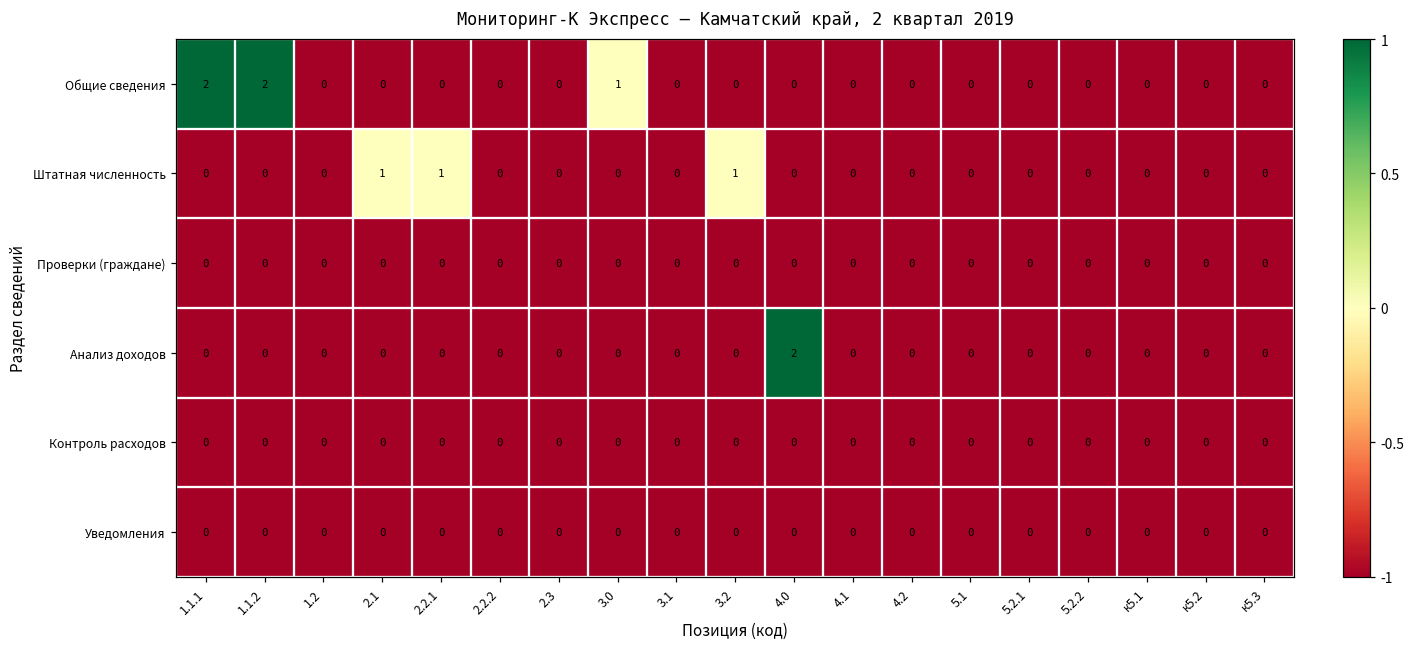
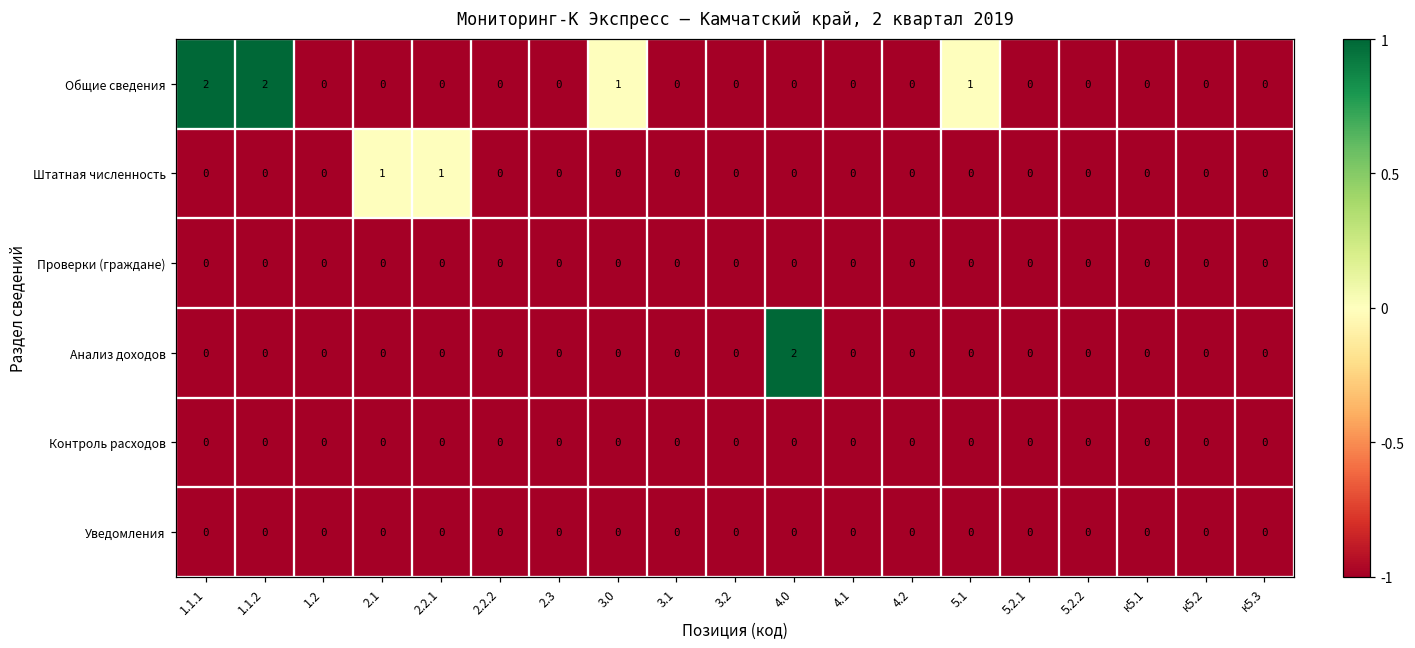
  {
    "Общие сведения": {
      "1.1.1": 2,
      "1.1.2": 2,
      "1.2": 0,
      "2.1": 0,
      "2.2.1": 0,
      "2.2.2": 0,
      "2.3": 0,
      "3.0": 1,
      "3.1": 0,
      "3.2": 0,
      "4.0": 0,
      "4.1": 0,
      "4.2": 0,
-     "5.1": 0,
+     "5.1": 1,
      "5.2.1": 0,
      "5.2.2": 0,
      "к5.1": 0,
      "к5.2": 0,
      "к5.3": 0
    },
    "Штатная численность": {
      "1.1.1": 0,
      "1.1.2": 0,
      "1.2": 0,
      "2.1": 1,
      "2.2.1": 1,
      "2.2.2": 0,
      "2.3": 0,
      "3.0": 0,
      "3.1": 0,
-     "3.2": 1,
+     "3.2": 0,
      "4.0": 0,
      "4.1": 0,
      "4.2": 0,
      "5.1": 0,
      "5.2.1": 0,
      "5.2.2": 0,
      "к5.1": 0,
      "к5.2": 0,
      "к5.3": 0
    },
    "Проверки (граждане)": {
      "1.1.1": 0,
      "1.1.2": 0,
      "1.2": 0,
      "2.1": 0,
      "2.2.1": 0,
      "2.2.2": 0,
      "2.3": 0,
      "3.0": 0,
      "3.1": 0,
      "3.2": 0,
      "4.0": 0,
      "4.1": 0,
      "4.2": 0,
      "5.1": 0,
      "5.2.1": 0,
      "5.2.2": 0,
      "к5.1": 0,
      "к5.2": 0,
      "к5.3": 0
    },
    "Анализ доходов": {
      "1.1.1": 0,
      "1.1.2": 0,
      "1.2": 0,
      "2.1": 0,
      "2.2.1": 0,
      "2.2.2": 0,
      "2.3": 0,
      "3.0": 0,
      "3.1": 0,
      "3.2": 0,
      "4.0": 2,
      "4.1": 0,
      "4.2": 0,
      "5.1": 0,
      "5.2.1": 0,
      "5.2.2": 0,
      "к5.1": 0,
      "к5.2": 0,
      "к5.3": 0
    },
    "Контроль расходов": {
      "1.1.1": 0,
      "1.1.2": 0,
      "1.2": 0,
      "2.1": 0,
      "2.2.1": 0,
      "2.2.2": 0,
      "2.3": 0,
      "3.0": 0,
      "3.1": 0,
      "3.2": 0,
      "4.0": 0,
      "4.1": 0,
      "4.2": 0,
      "5.1": 0,
      "5.2.1": 0,
      "5.2.2": 0,
      "к5.1": 0,
      "к5.2": 0,
      "к5.3": 0
    },
    "Уведомления": {
      "1.1.1": 0,
      "1.1.2": 0,
      "1.2": 0,
      "2.1": 0,
      "2.2.1": 0,
      "2.2.2": 0,
      "2.3": 0,
      "3.0": 0,
      "3.1": 0,
      "3.2": 0,
      "4.0": 0,
      "4.1": 0,
      "4.2": 0,
      "5.1": 0,
      "5.2.1": 0,
      "5.2.2": 0,
      "к5.1": 0,
      "к5.2": 0,
      "к5.3": 0
    }
  }
